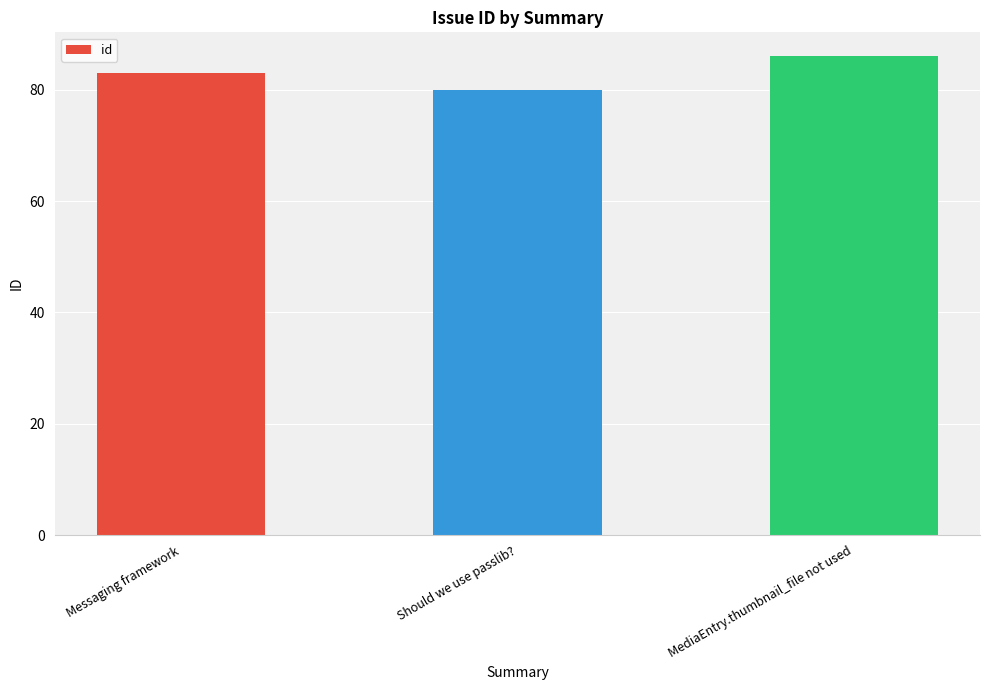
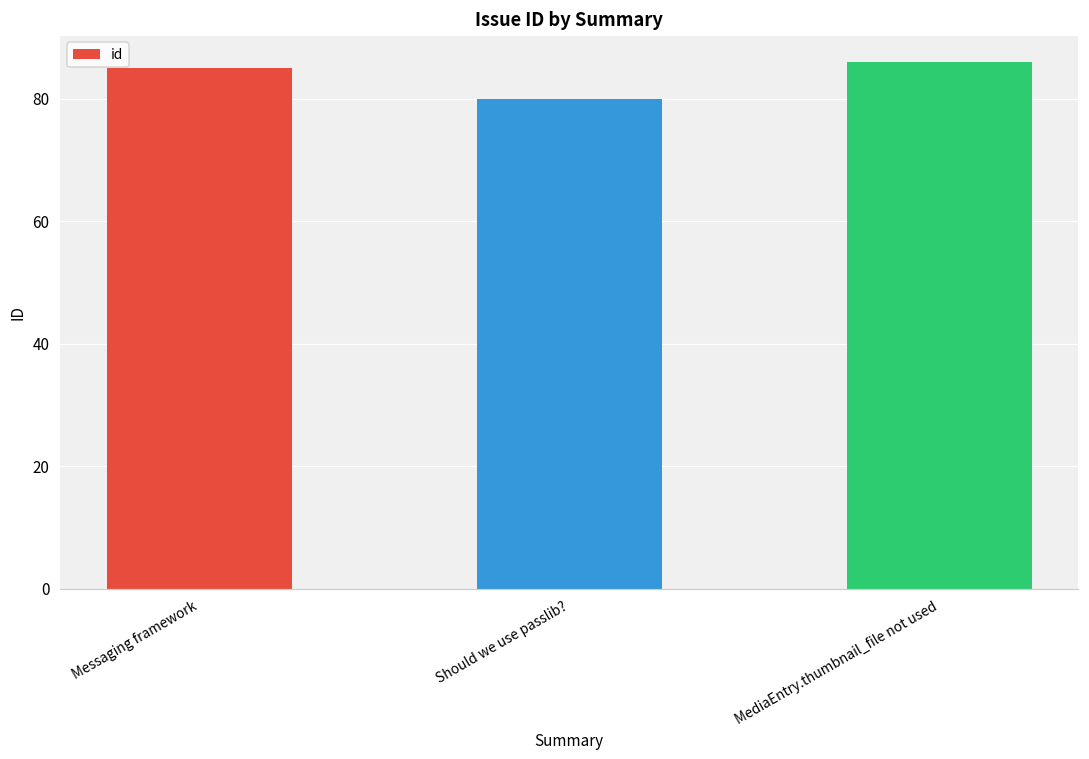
  {
-   "Messaging framework": 83,
+   "Messaging framework": 85,
    "Should we use passlib?": 80,
    "MediaEntry.thumbnail_file not used": 86
  }
